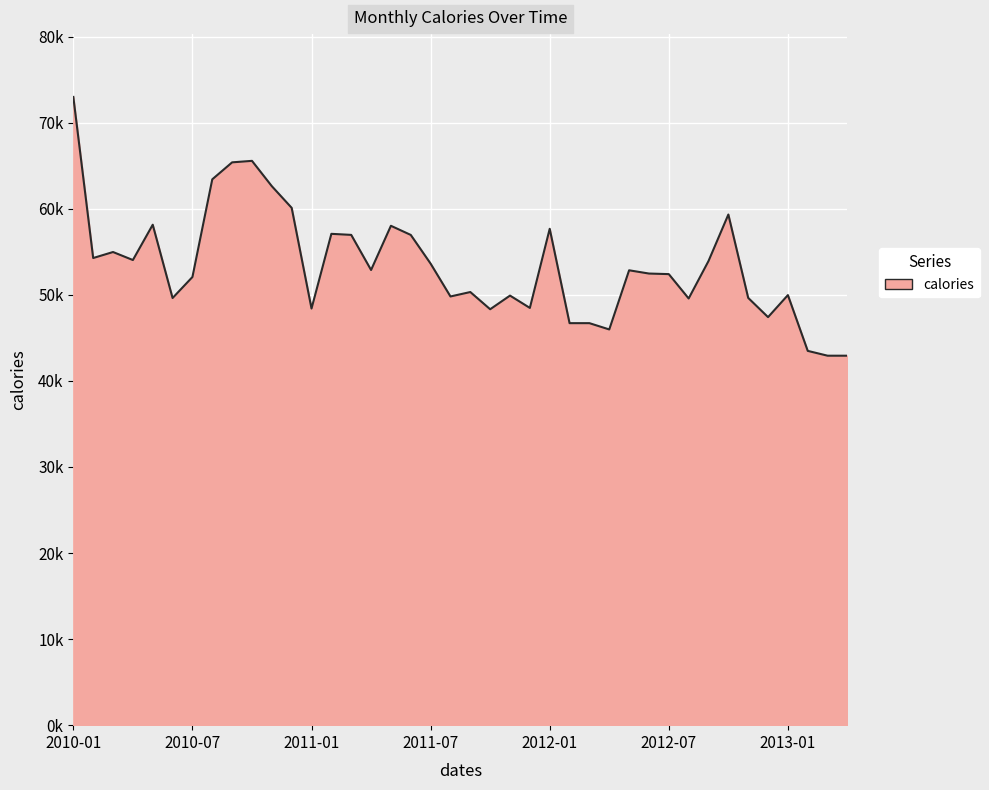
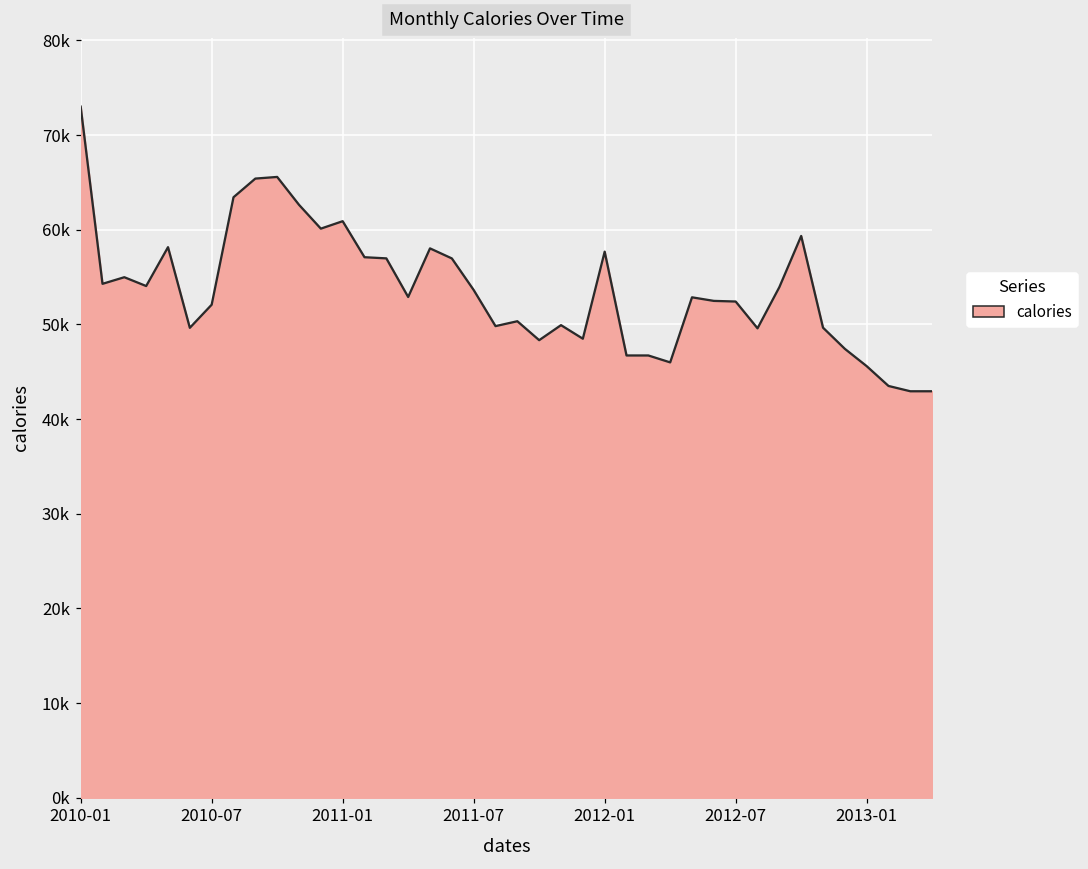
  {
    "2010-01": 73000,
    "2010-07": 52000,
-   "2011-01": 48000,
+   "2011-01": 61000,
    "2011-07": 54000,
    "2012-01": 58000,
    "2012-07": 52000,
-   "2013-01": 50000
+   "2013-01": 46000
  }
